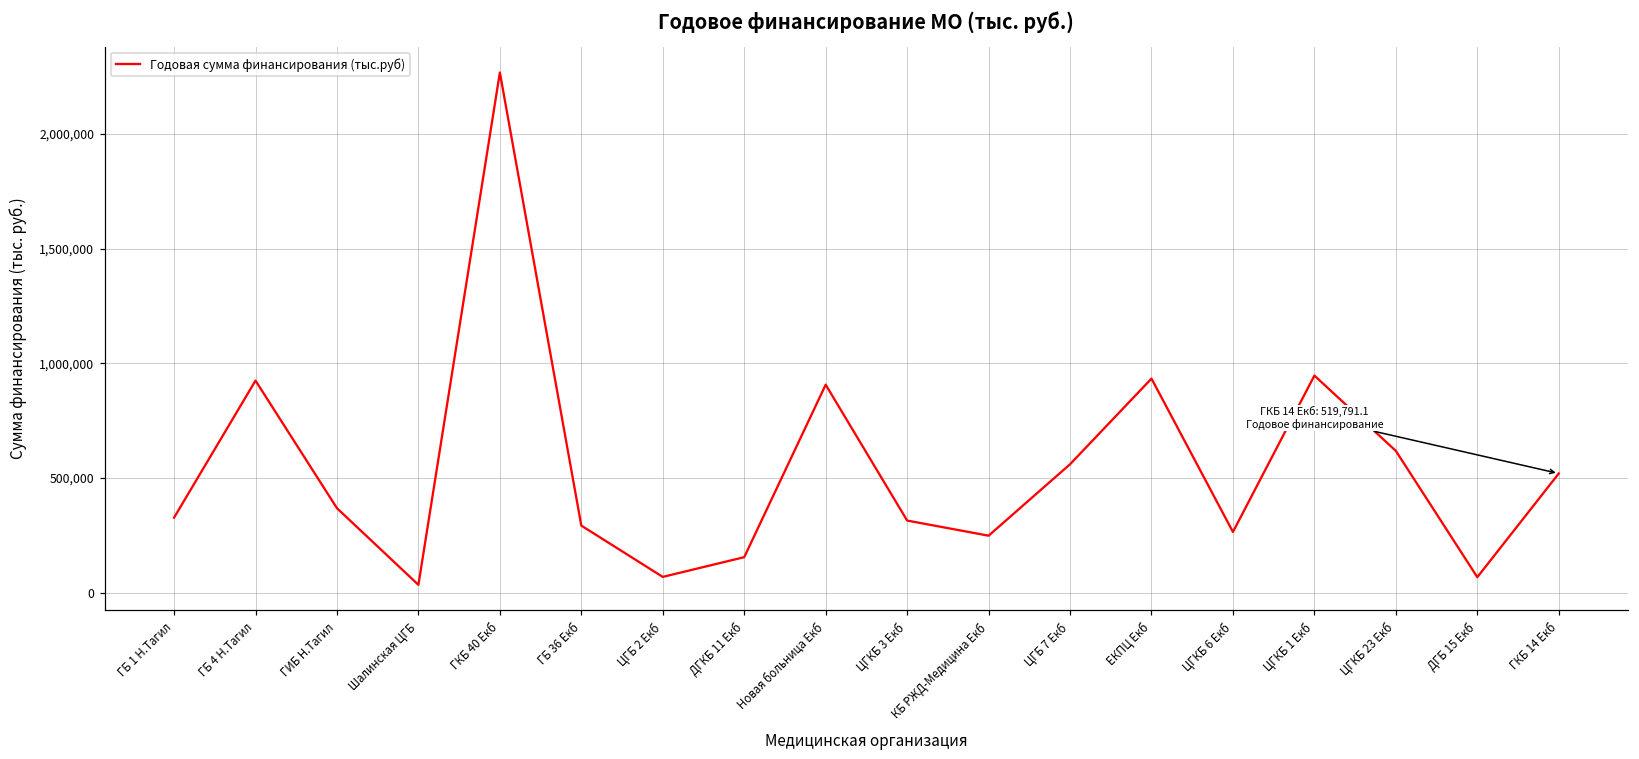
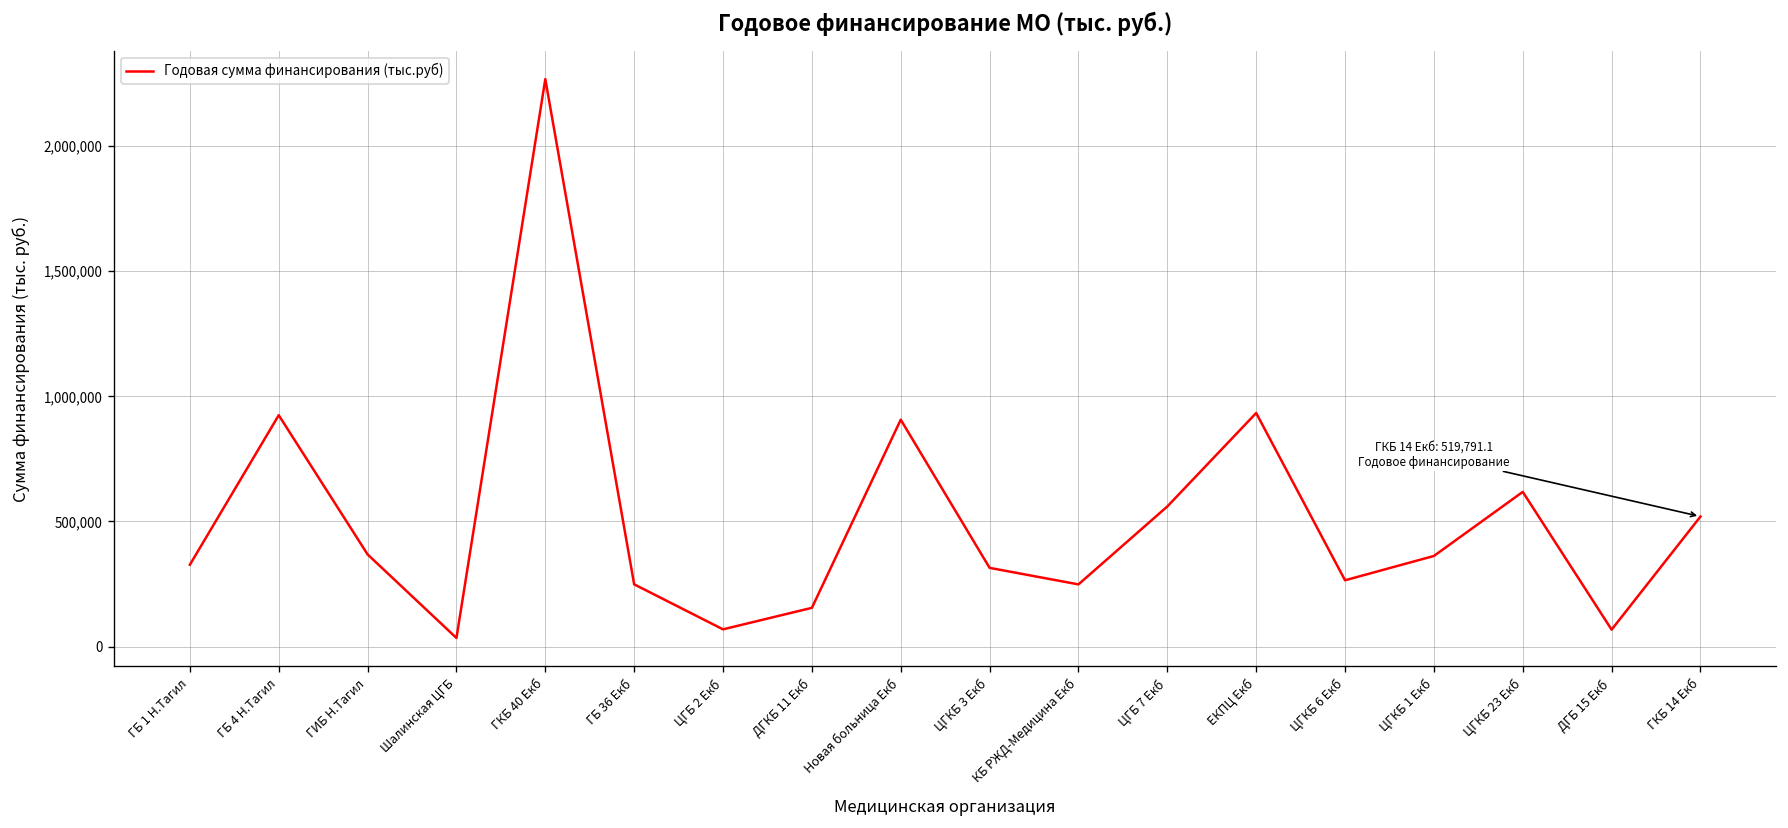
  {
    "ГБ 1 Н.Тагил": "330,000",
    "ГБ 4 Н.Тагил": "920,000",
    "ГИБ Н.Тагил": "370,000",
    "Шалинская ЦГБ": "30,000",
    "ГКБ 40 Екб": "2,270,000",
-   "ГБ 36 Екб": "290,000",
+   "ГБ 36 Екб": "250,000",
    "ЦГБ 2 Екб": "70,000",
    "ДГКБ 11 Екб": "150,000",
    "Новая больница Екб": "910,000",
    "ЦГКБ 3 Екб": "310,000",
    "КБ РЖД-Медицина Екб": "250,000",
    "ЦГБ 7 Екб": "560,000",
    "ЕКПЦ Екб": "930,000",
    "ЦГКБ 6 Екб": "260,000",
-   "ЦГКБ 1 Екб": "950,000",
+   "ЦГКБ 1 Екб": "360,000",
    "ДГБ 15 Екб": "70,000",
    "ГКБ 14 Екб": "520,000"
  }
